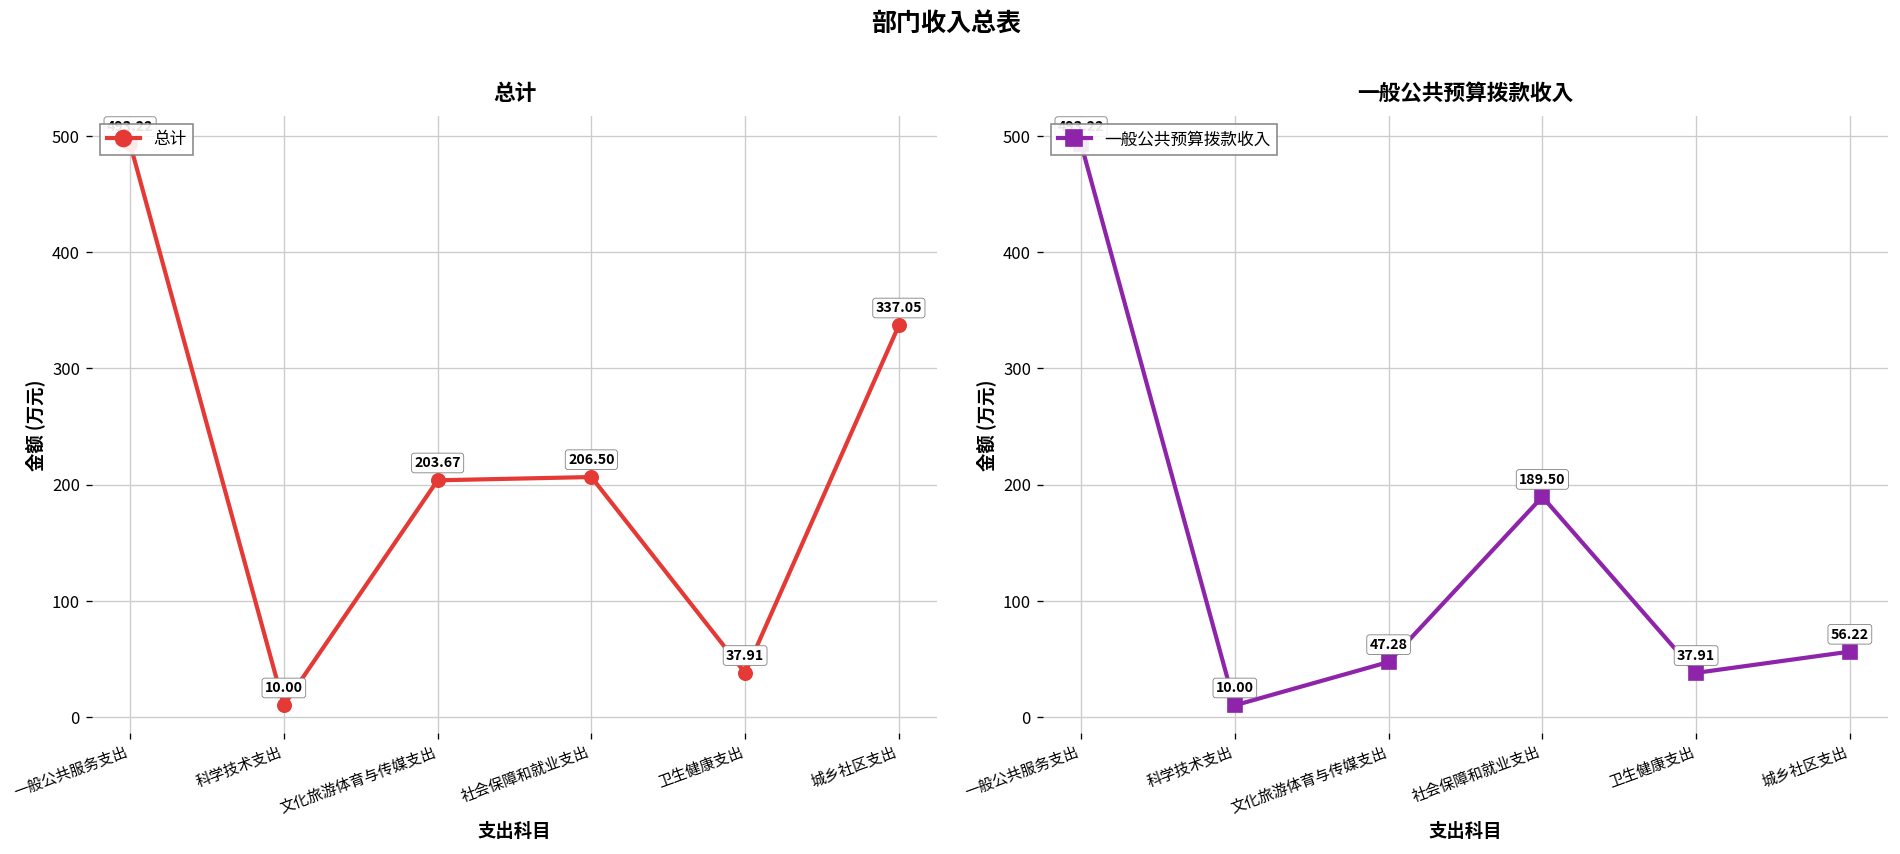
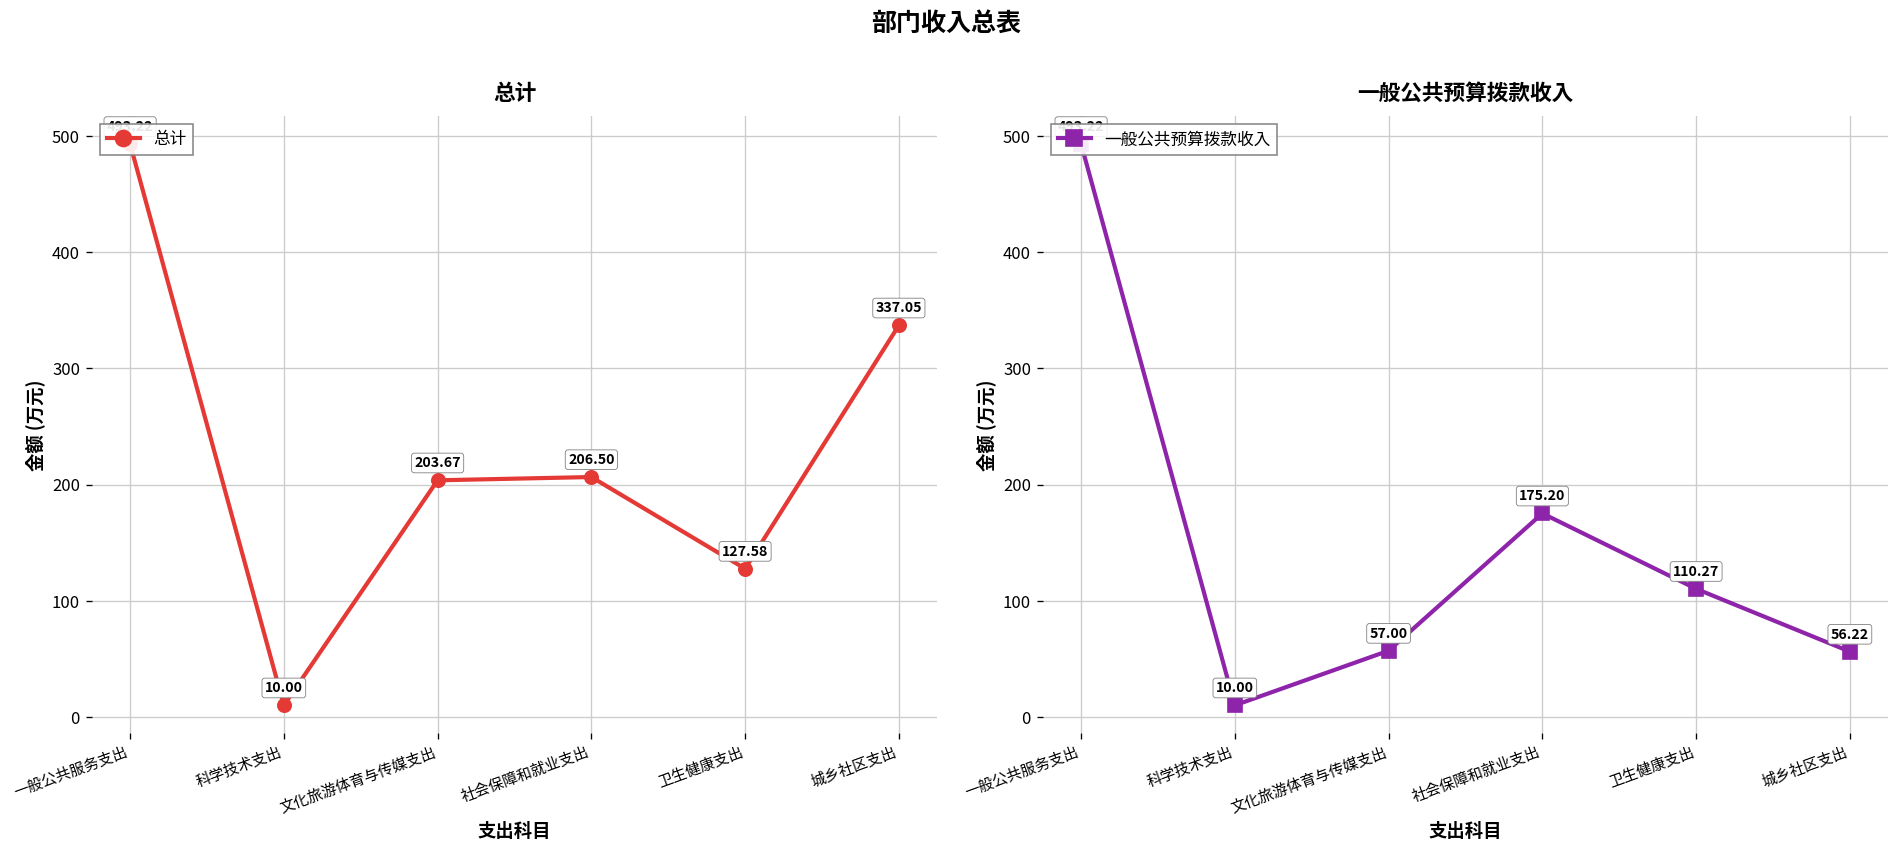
  {
    "总计": {
-     "卫生健康支出": 37.91
+     "卫生健康支出": 127.58
    },
    "一般公共预算拨款收入": {
-     "文化旅游体育与传媒支出": 47.28,
-     "社会保障和就业支出": 189.50,
-     "卫生健康支出": 37.91
+     "文化旅游体育与传媒支出": 57.00,
+     "社会保障和就业支出": 175.20,
+     "卫生健康支出": 110.27
    }
  }
